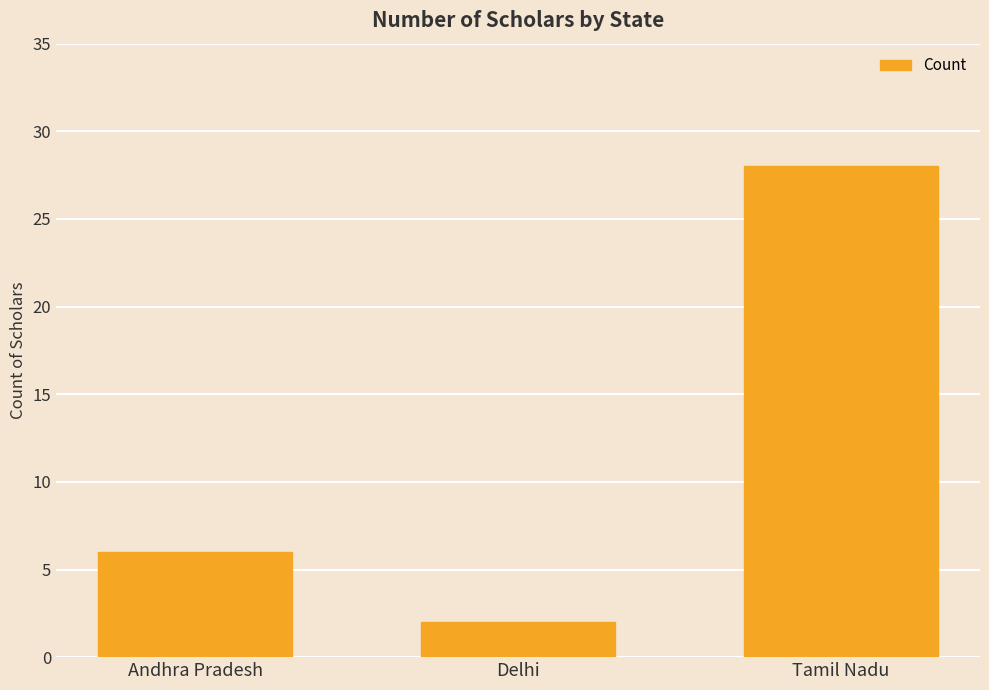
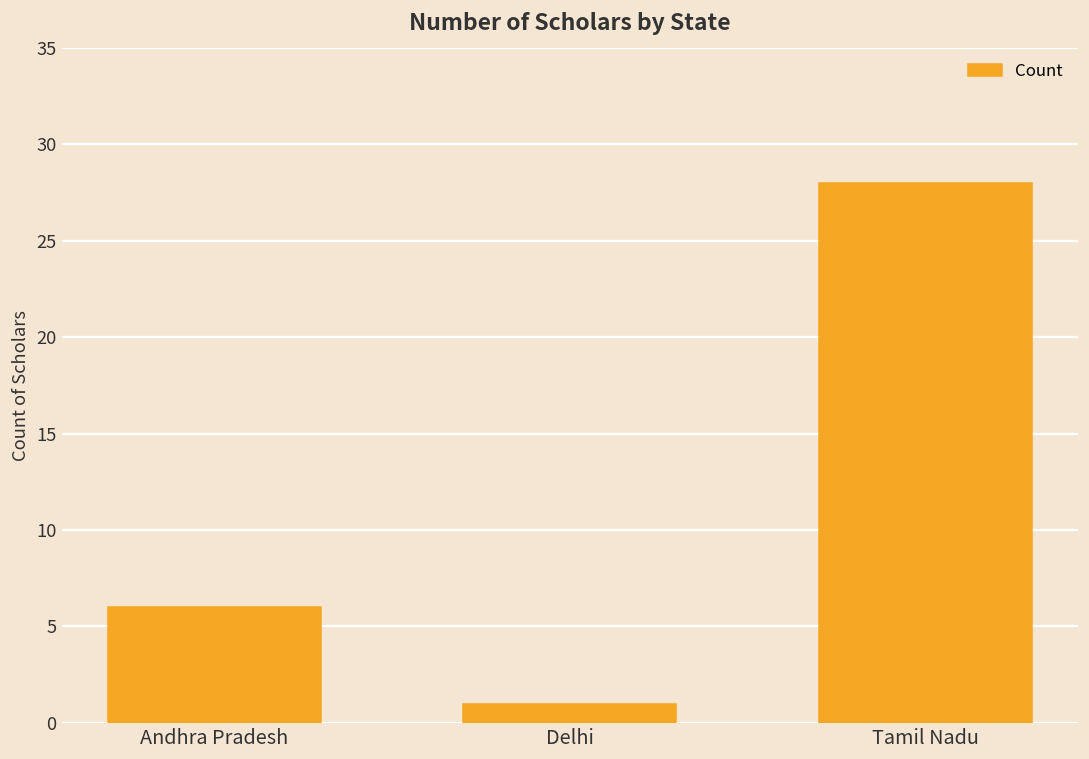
  {
    "Andhra Pradesh": 6,
-   "Delhi": 2,
+   "Delhi": 1,
    "Tamil Nadu": 28
  }
